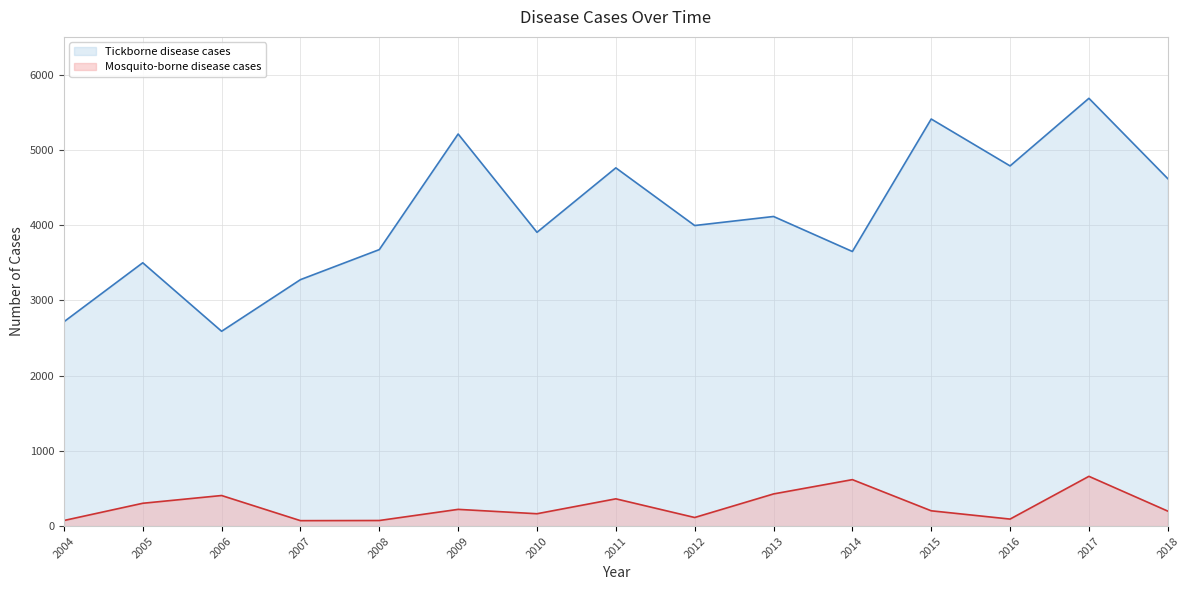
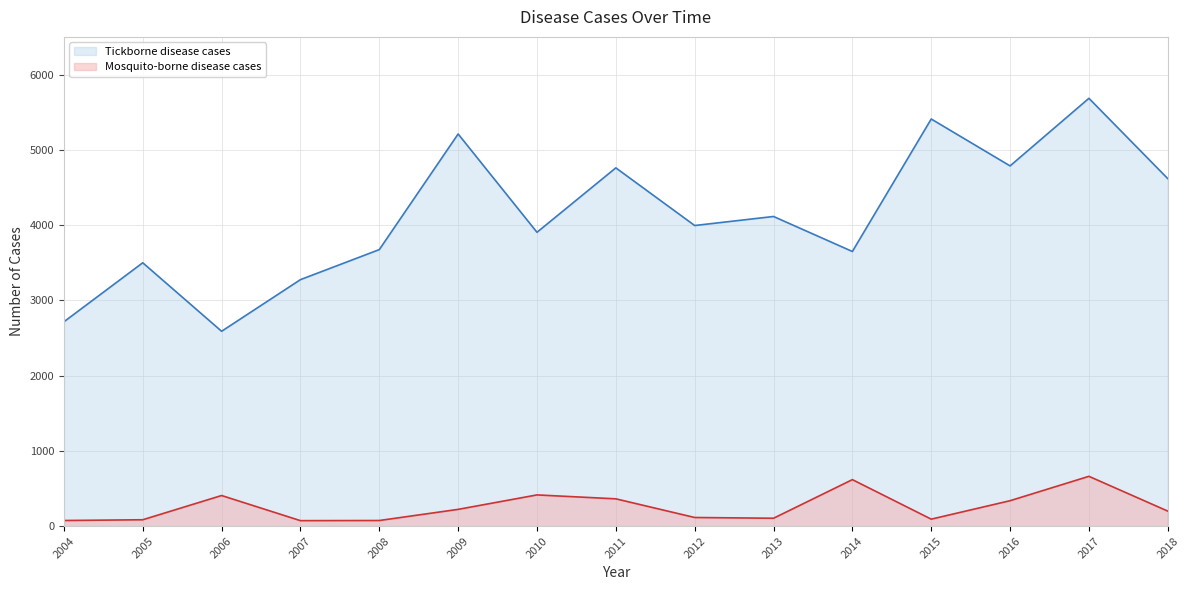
  {
    "Tickborne disease cases": {
      "2004": 2700,
      "2005": 3500,
      "2006": 2600,
      "2007": 3300,
      "2008": 3700,
      "2009": 5200,
      "2010": 3900,
      "2011": 4800,
      "2012": 4000,
      "2013": 4100,
      "2014": 3600,
      "2015": 5400,
      "2016": 4800,
      "2017": 5700,
      "2018": 4600
    },
    "Mosquito-borne disease cases": {
      "2004": 100,
-     "2005": 300,
+     "2005": 100,
      "2006": 400,
      "2007": 100,
      "2008": 100,
      "2009": 200,
-     "2010": 200,
+     "2010": 400,
      "2011": 400,
      "2012": 100,
-     "2013": 400,
+     "2013": 100,
      "2014": 600,
-     "2015": 200,
-     "2016": 100,
+     "2015": 100,
+     "2016": 300,
      "2017": 700,
      "2018": 200
    }
  }
